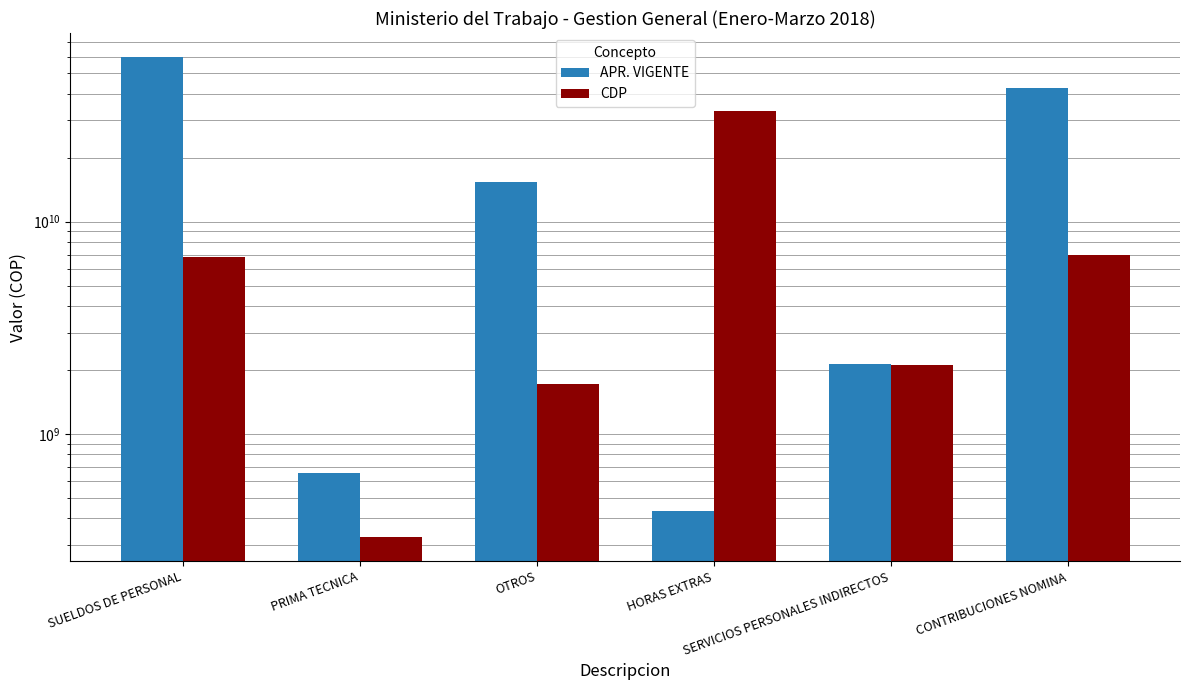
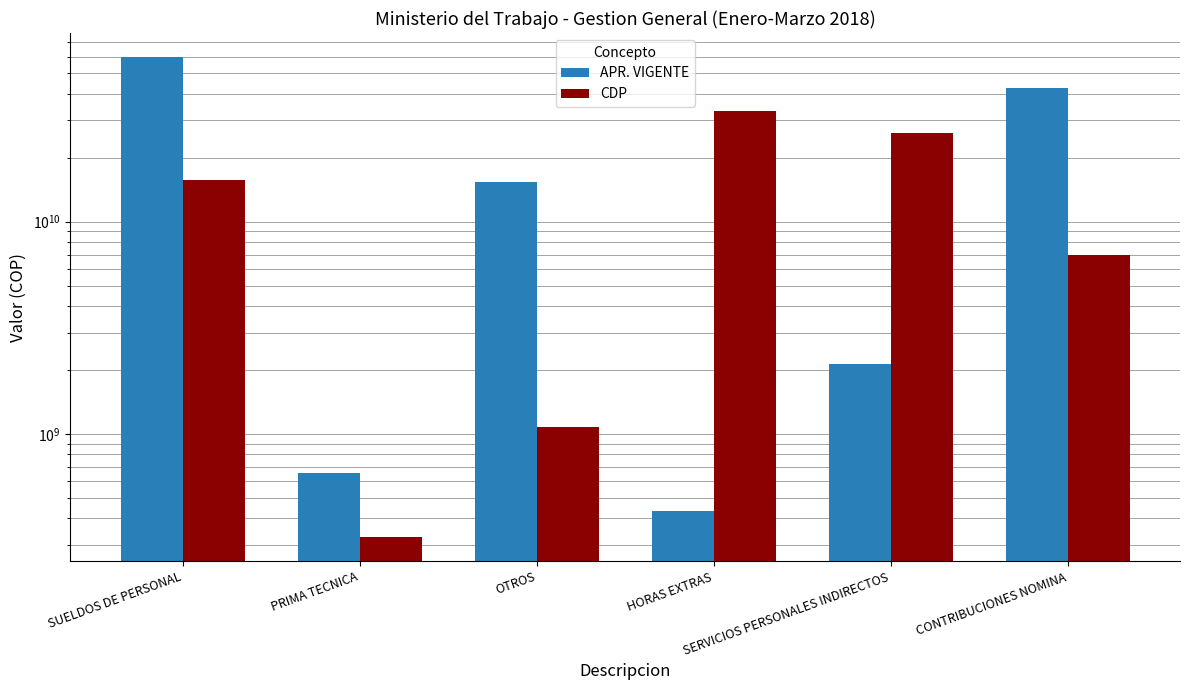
  {
    "APR. VIGENTE": {
      "SUELDOS DE PERSONAL": 60000000000,
      "PRIMA TECNICA": 650000000,
      "OTROS": 15000000000,
      "HORAS EXTRAS": 430000000,
      "SERVICIOS PERSONALES INDIRECTOS": 2100000000,
      "CONTRIBUCIONES NOMINA": 43000000000
    },
    "CDP": {
-     "SUELDOS DE PERSONAL": 6800000000,
+     "SUELDOS DE PERSONAL": 16000000000,
      "PRIMA TECNICA": 330000000,
-     "OTROS": 1700000000,
+     "OTROS": 1100000000,
      "HORAS EXTRAS": 33000000000,
-     "SERVICIOS PERSONALES INDIRECTOS": 2100000000,
+     "SERVICIOS PERSONALES INDIRECTOS": 26000000000,
      "CONTRIBUCIONES NOMINA": 6900000000
    }
  }
